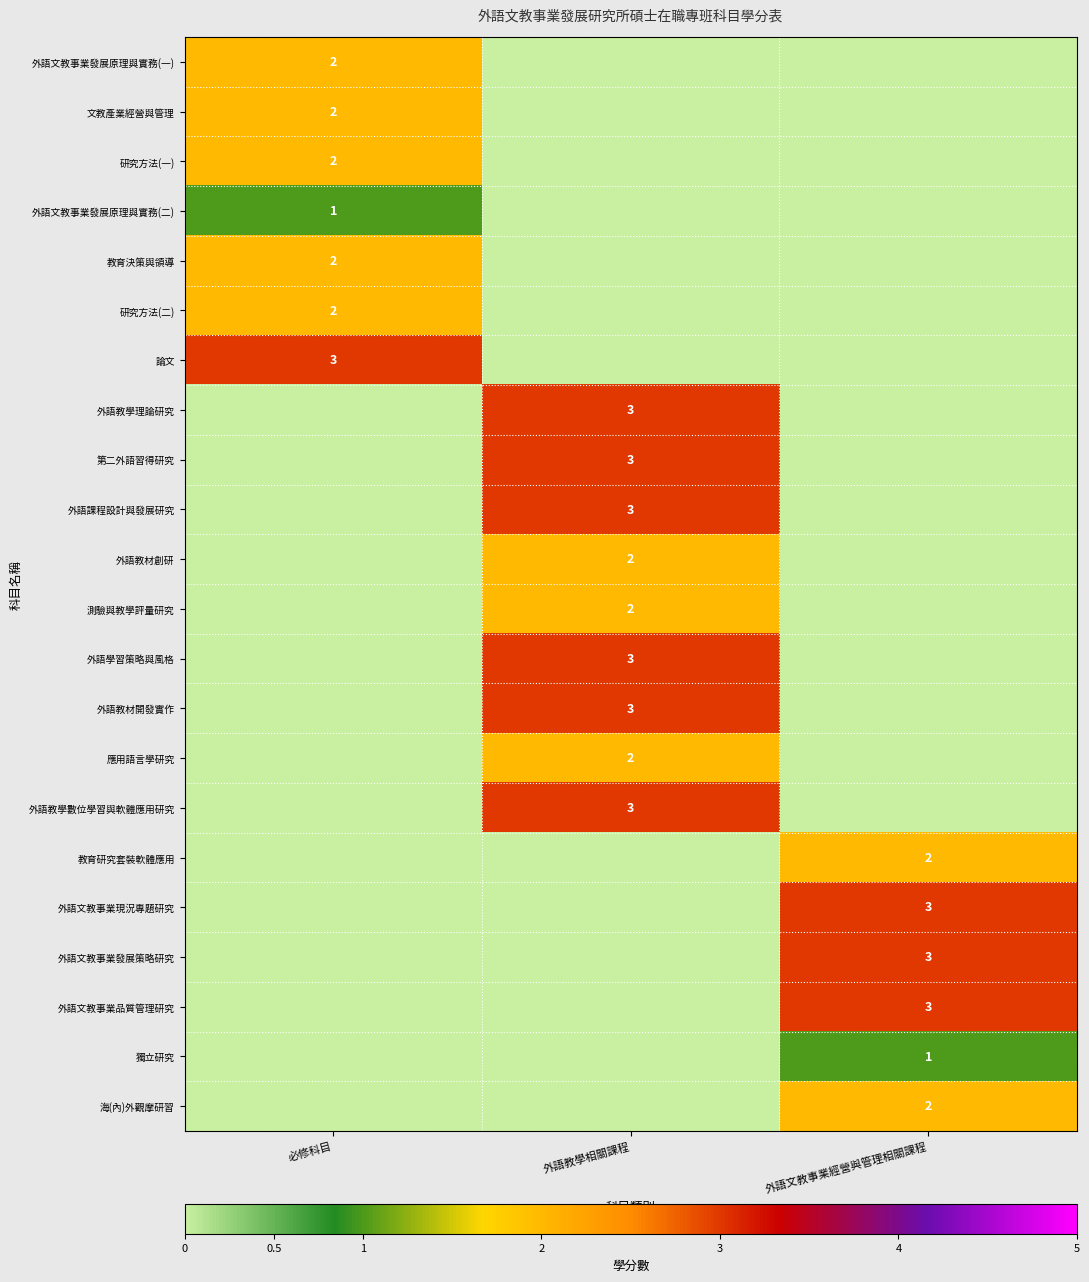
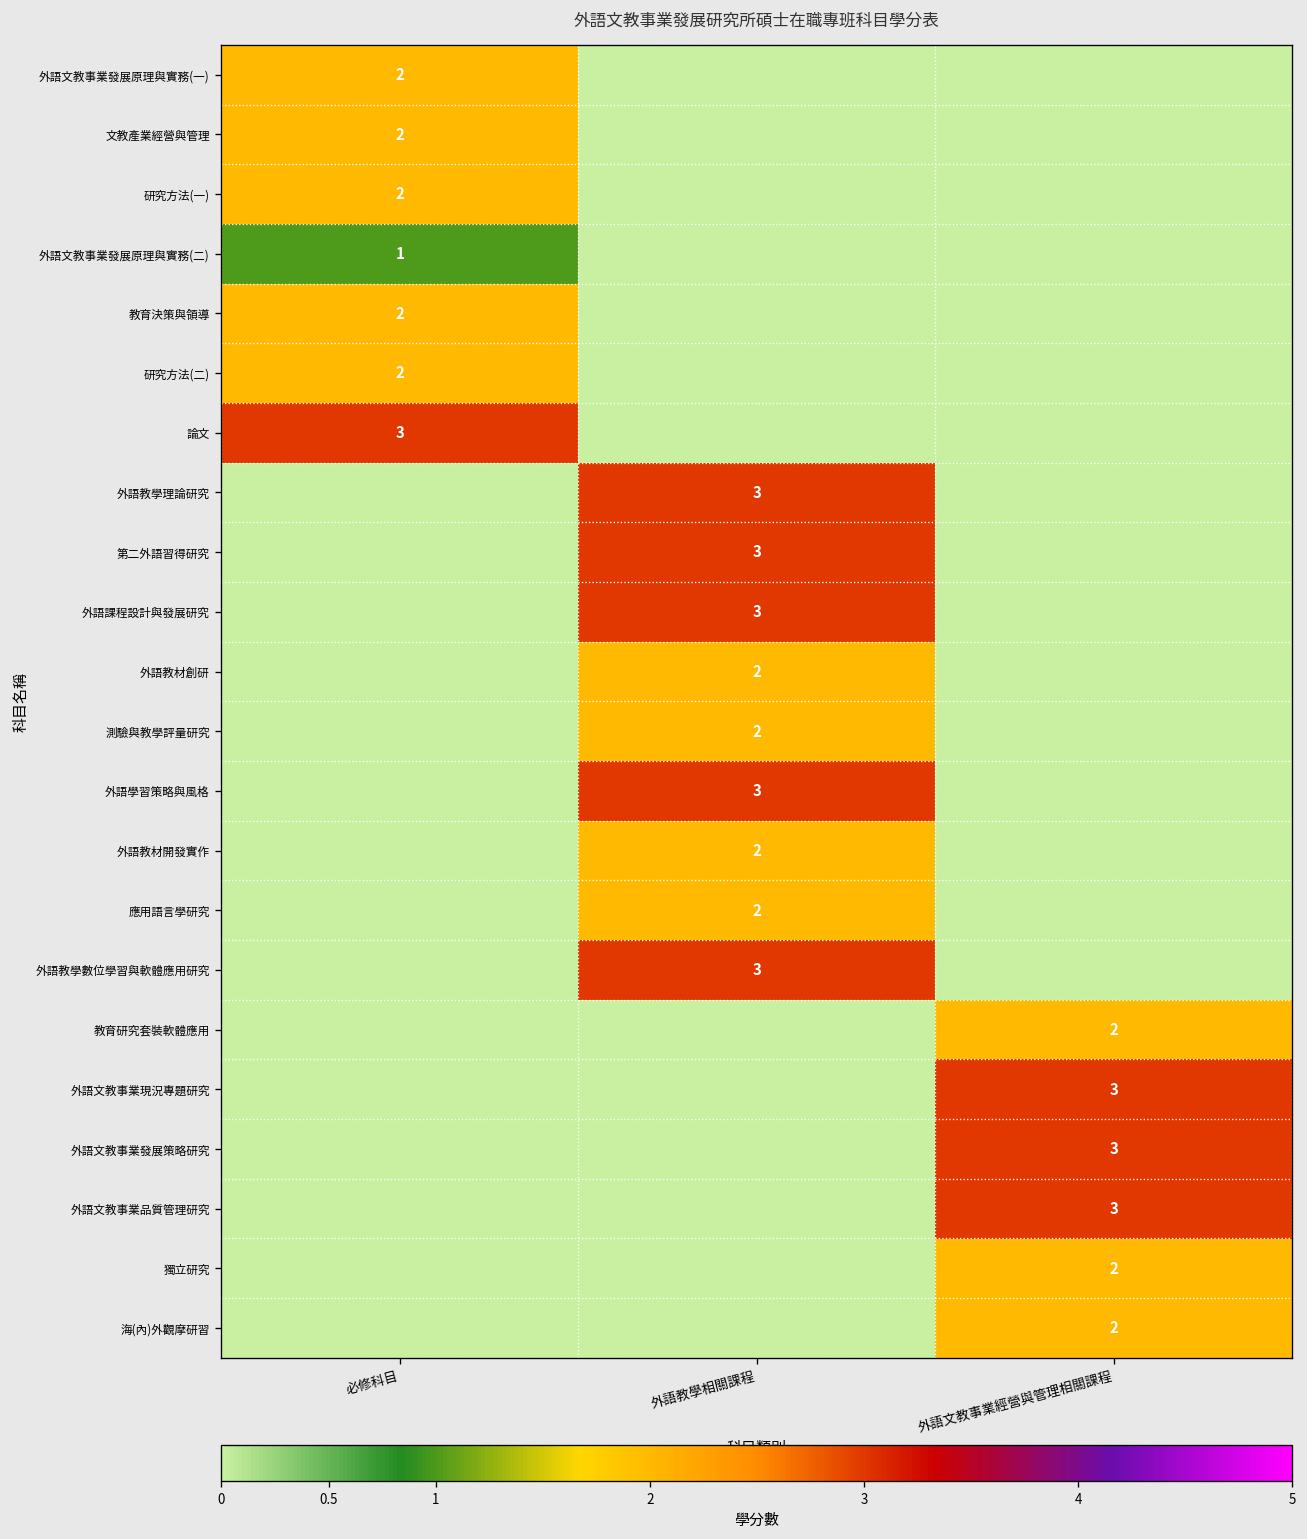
  {
    "外語文教事業發展原理與實務(一)": {
      "必修科目": 2
    },
    "文教產業經營與管理": {
      "必修科目": 2
    },
    "研究方法(一)": {
      "必修科目": 2
    },
    "外語文教事業發展原理與實務(二)": {
      "必修科目": 1
    },
    "教育決策與領導": {
      "必修科目": 2
    },
    "研究方法(二)": {
      "必修科目": 2
    },
    "論文": {
      "必修科目": 3
    },
    "外語教學理論研究": {
      "外語教學相關課程": 3
    },
    "第二外語習得研究": {
      "外語教學相關課程": 3
    },
    "外語課程設計與發展研究": {
      "外語教學相關課程": 3
    },
    "外語教材創研": {
      "外語教學相關課程": 2
    },
    "測驗與教學評量研究": {
      "外語教學相關課程": 2
    },
    "外語學習策略與風格": {
      "外語教學相關課程": 3
    },
    "外語教材開發實作": {
-     "外語教學相關課程": 3
+     "外語教學相關課程": 2
    },
    "應用語言學研究": {
      "外語教學相關課程": 2
    },
    "外語教學數位學習與軟體應用研究": {
      "外語教學相關課程": 3
    },
    "教育研究套裝軟體應用": {
      "外語文教事業經營與管理相關課程": 2
    },
    "外語文教事業現況專題研究": {
      "外語文教事業經營與管理相關課程": 3
    },
    "外語文教事業發展策略研究": {
      "外語文教事業經營與管理相關課程": 3
    },
    "外語文教事業品質管理研究": {
      "外語文教事業經營與管理相關課程": 3
    },
    "獨立研究": {
-     "外語文教事業經營與管理相關課程": 1
+     "外語文教事業經營與管理相關課程": 2
    },
    "海(內)外觀摩研習": {
      "外語文教事業經營與管理相關課程": 2
    }
  }
